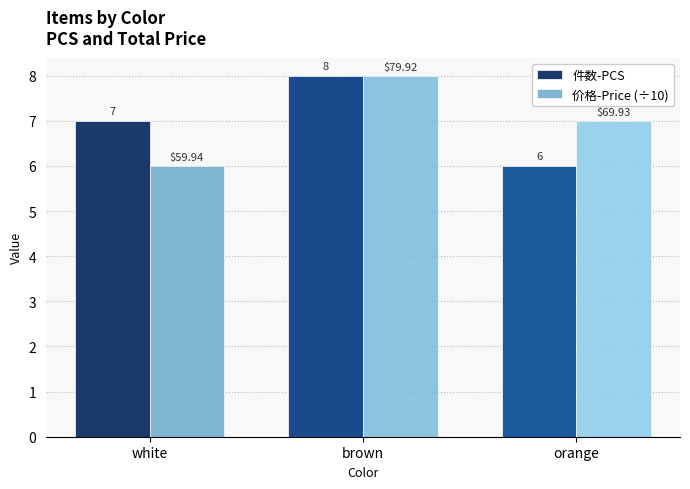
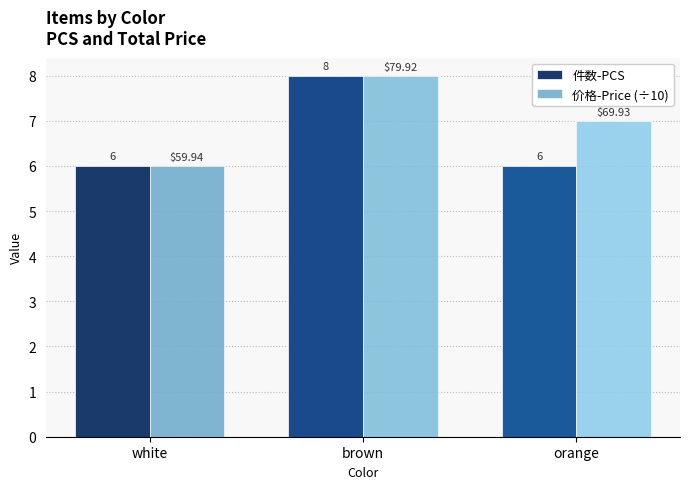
  {
    "件数-PCS": {
-     "white": 7,
+     "white": 6,
      "brown": 8,
      "orange": 6
    }
  }
